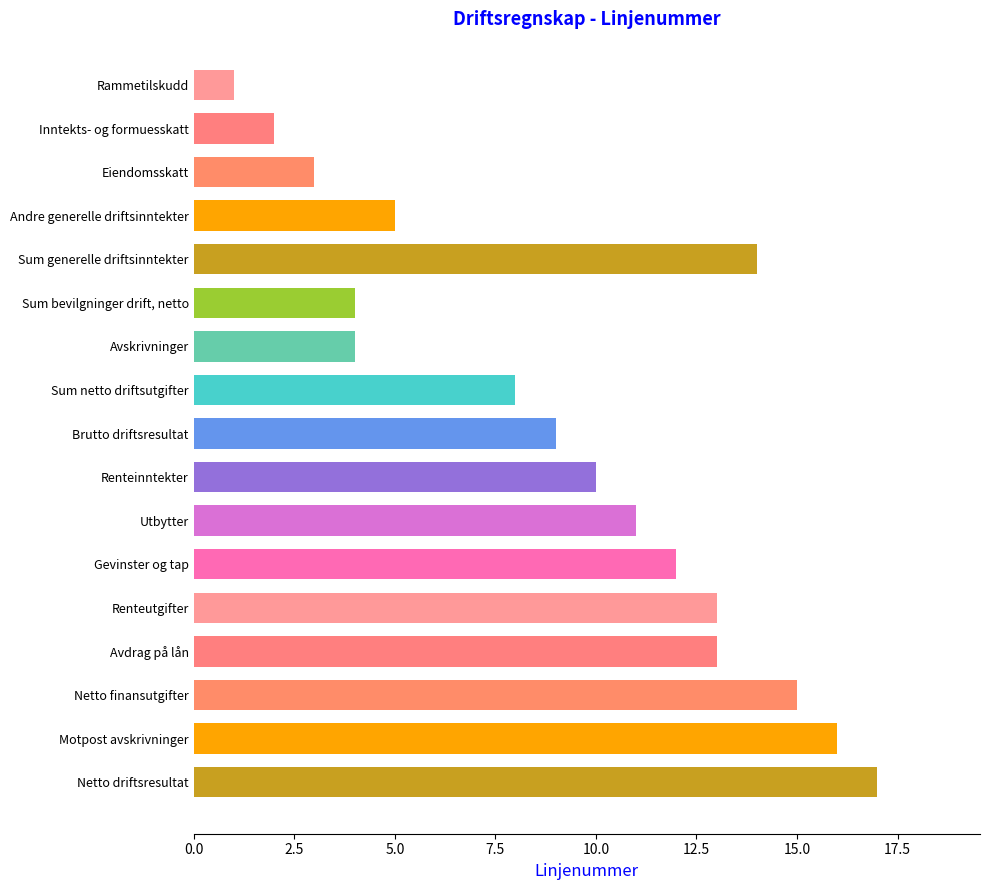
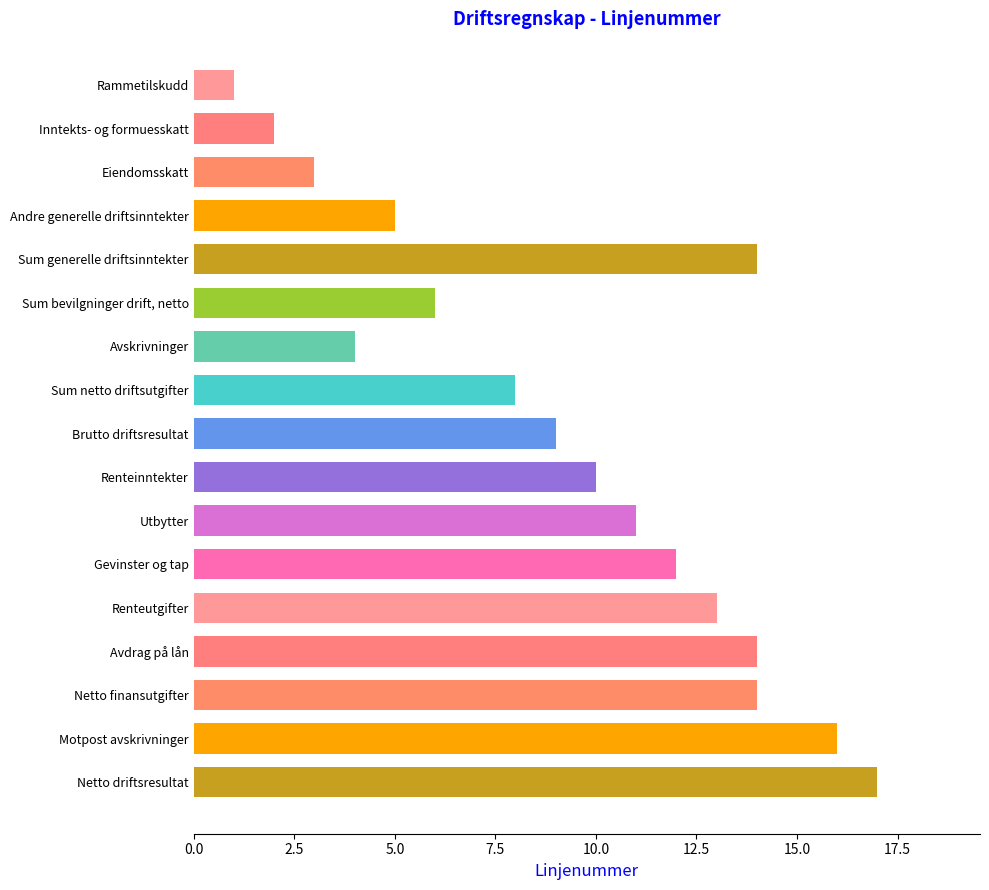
  {
    "Rammetilskudd": 1,
    "Inntekts- og formuesskatt": 2,
    "Eiendomsskatt": 3,
    "Andre generelle driftsinntekter": 5,
    "Sum generelle driftsinntekter": 14,
-   "Sum bevilgninger drift, netto": 4,
+   "Sum bevilgninger drift, netto": 6,
    "Avskrivninger": 4,
    "Sum netto driftsutgifter": 8,
    "Brutto driftsresultat": 9,
    "Renteinntekter": 10,
    "Utbytter": 11,
    "Gevinster og tap": 12,
    "Renteutgifter": 13,
-   "Avdrag på lån": 13,
-   "Netto finansutgifter": 15,
+   "Avdrag på lån": 14,
+   "Netto finansutgifter": 14,
    "Motpost avskrivninger": 16,
    "Netto driftsresultat": 17
  }
